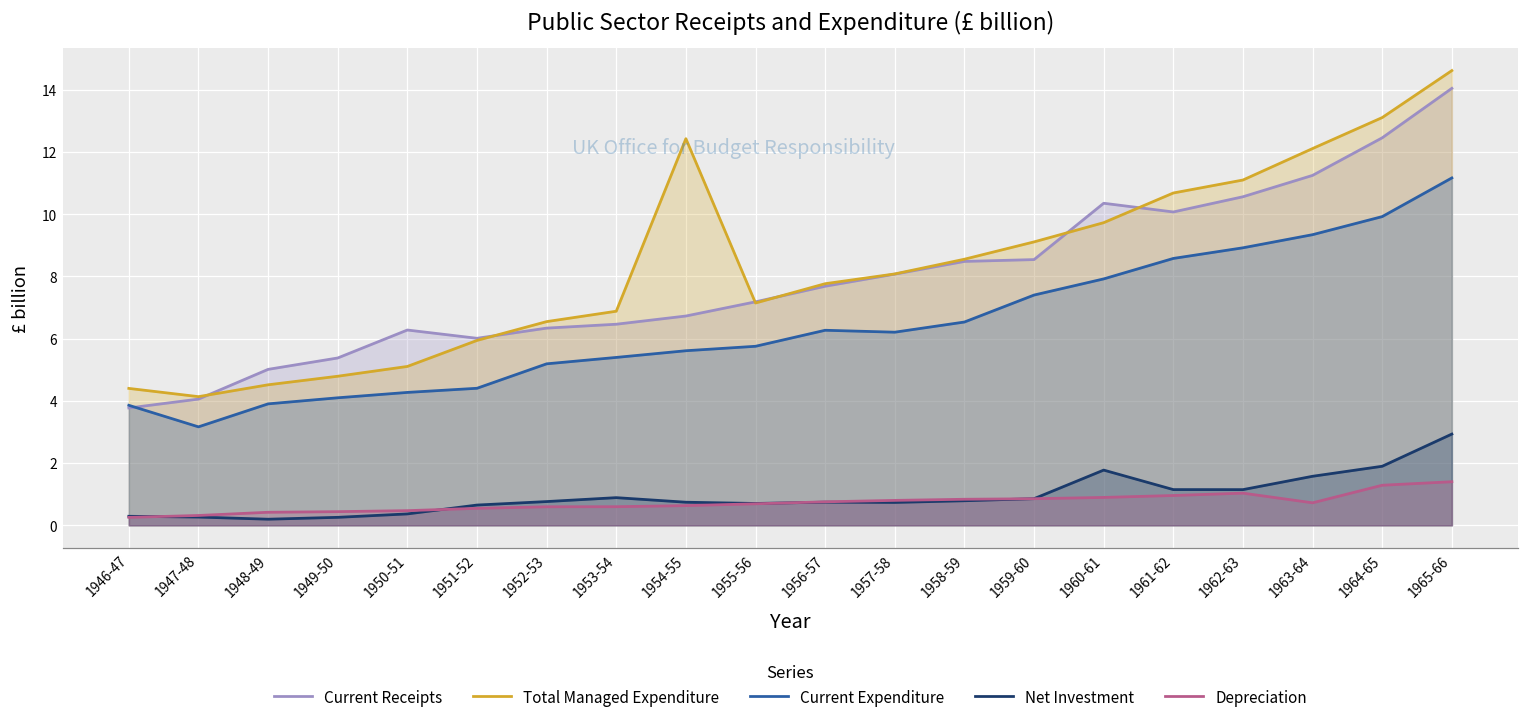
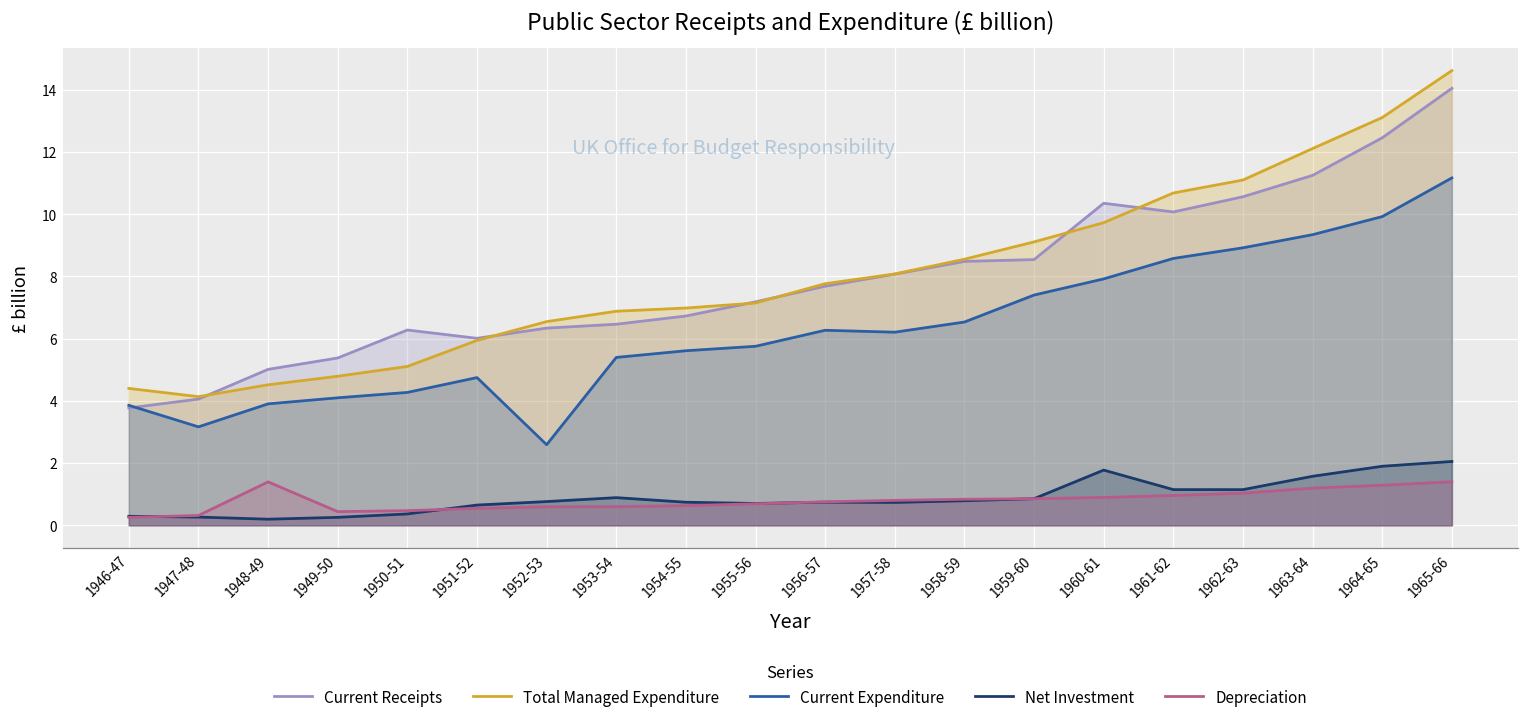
  {
    "Current Receipts": {
      "1948-49": 5.0,
      "1949-50": 5.4,
      "1950-51": 6.3,
      "1952-53": 6.3,
      "1953-54": 6.5,
      "1954-55": 6.7,
      "1959-60": 8.5,
      "1960-61": 10.4,
      "1961-62": 10.1,
      "1962-63": 10.6,
      "1963-64": 11.2,
      "1964-65": 12.5,
      "1965-66": 14.0
    },
    "Total Managed Expenditure": {
      "1946-47": 4.4,
      "1948-49": 4.5,
      "1949-50": 4.8,
      "1950-51": 5.1,
      "1952-53": 6.5,
      "1953-54": 6.9,
-     "1954-55": 12.4,
+     "1954-55": 7.0,
      "1959-60": 9.1,
      "1960-61": 9.7,
      "1961-62": 10.7,
      "1962-63": 11.1,
      "1963-64": 12.1,
      "1964-65": 13.1,
      "1965-66": 14.6
    },
    "Current Expenditure": {
      "1947-48": 3.2,
      "1948-49": 3.9,
      "1949-50": 4.1,
      "1950-51": 4.3,
-     "1951-52": 4.4,
-     "1952-53": 5.2,
+     "1951-52": 4.7,
+     "1952-53": 2.6,
      "1953-54": 5.4,
      "1954-55": 5.6,
      "1955-56": 5.8,
      "1956-57": 6.3,
      "1957-58": 6.2,
      "1958-59": 6.5,
      "1959-60": 7.4,
      "1960-61": 7.9,
      "1961-62": 8.6,
      "1962-63": 8.9,
      "1963-64": 9.3,
      "1964-65": 9.9,
      "1965-66": 11.2
    },
    "Net Investment": {
      "1948-49": 0.2,
      "1949-50": 0.3,
      "1950-51": 0.4,
      "1951-52": 0.7,
      "1952-53": 0.8,
      "1953-54": 0.9,
      "1954-55": 0.7,
      "1960-61": 1.8,
      "1961-62": 1.1,
      "1962-63": 1.1,
      "1963-64": 1.6,
      "1964-65": 1.9,
-     "1965-66": 2.9
+     "1965-66": 2.1
    },
    "Depreciation": {
-     "1948-49": 0.4,
+     "1948-49": 1.4,
      "1949-50": 0.4,
      "1950-51": 0.5,
      "1951-52": 0.5,
      "1952-53": 0.6,
      "1953-54": 0.6,
      "1954-55": 0.6,
      "1960-61": 0.9,
      "1961-62": 1.0,
      "1962-63": 1.0,
-     "1963-64": 0.7,
+     "1963-64": 1.2,
      "1964-65": 1.3,
      "1965-66": 1.4
    }
  }
